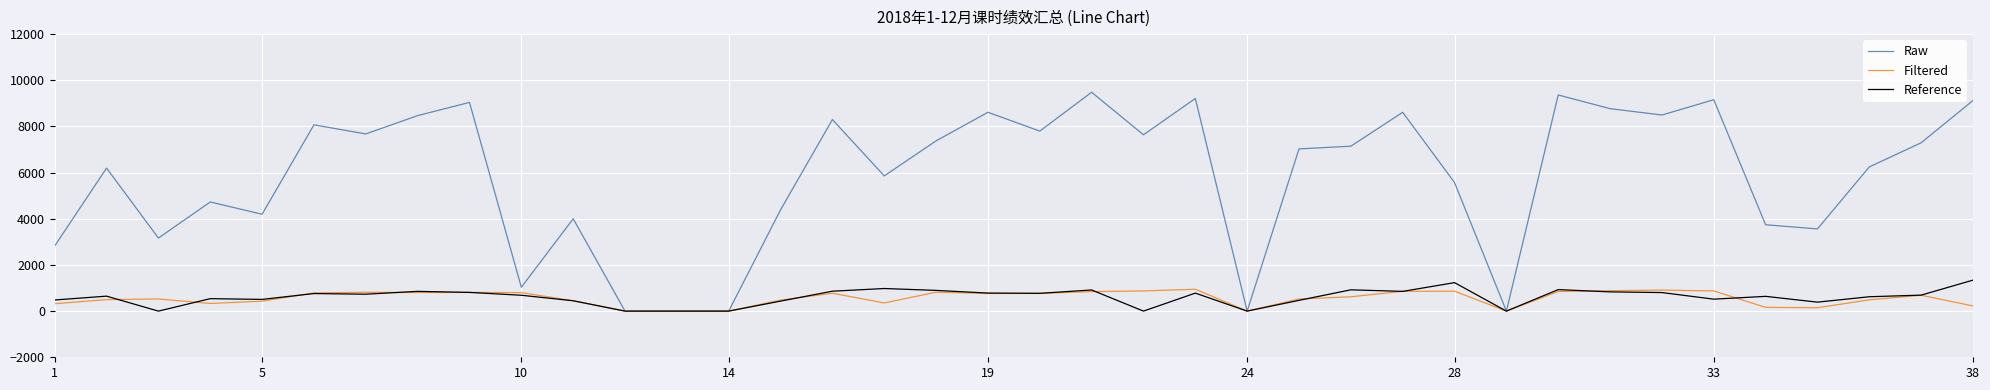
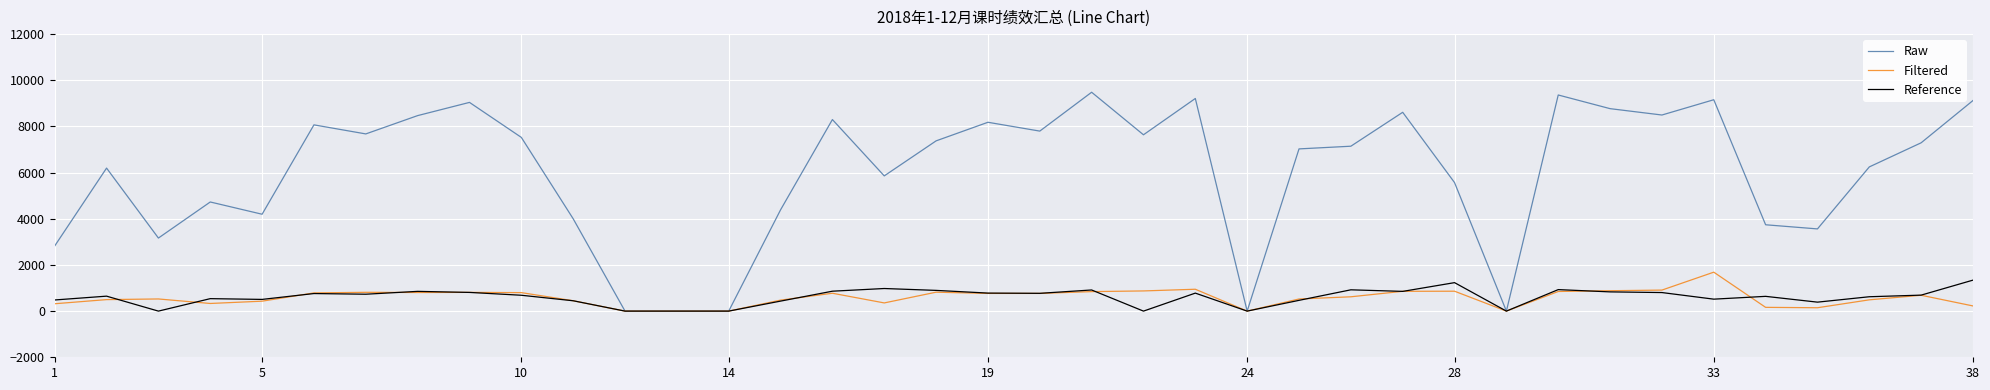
  {
    "Raw": {
      "1": 2800,
      "5": 4200,
-     "10": 1000,
-     "19": 8600,
+     "10": 7500,
+     "19": 8200,
      "28": 5600,
      "33": 9200,
      "38": 9100
    },
    "Filtered": {
      "1": 300,
      "10": 800,
      "28": 900,
-     "33": 900,
+     "33": 1700,
      "38": 200
    },
    "Reference": {
      "1": 500,
      "10": 700,
      "28": 1200,
      "33": 500,
      "38": 1300
    }
  }
